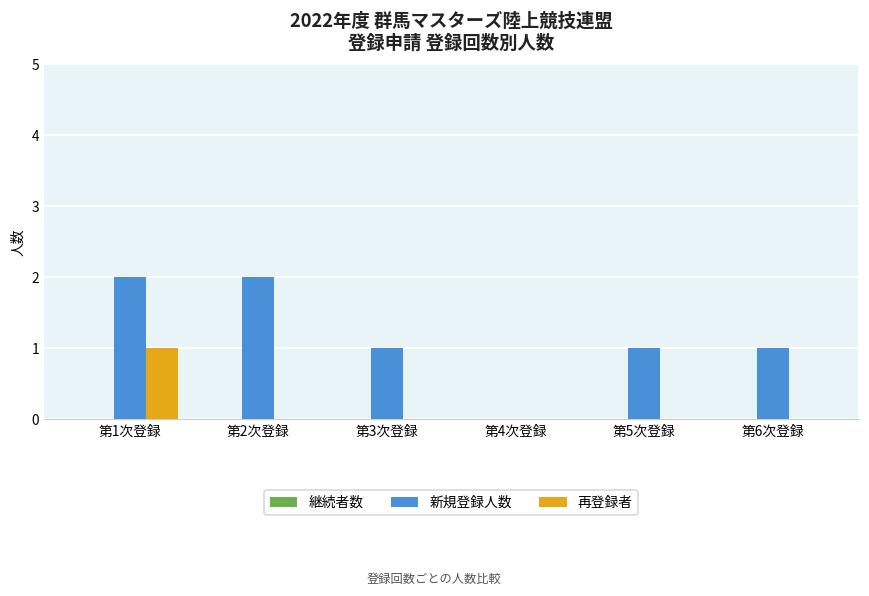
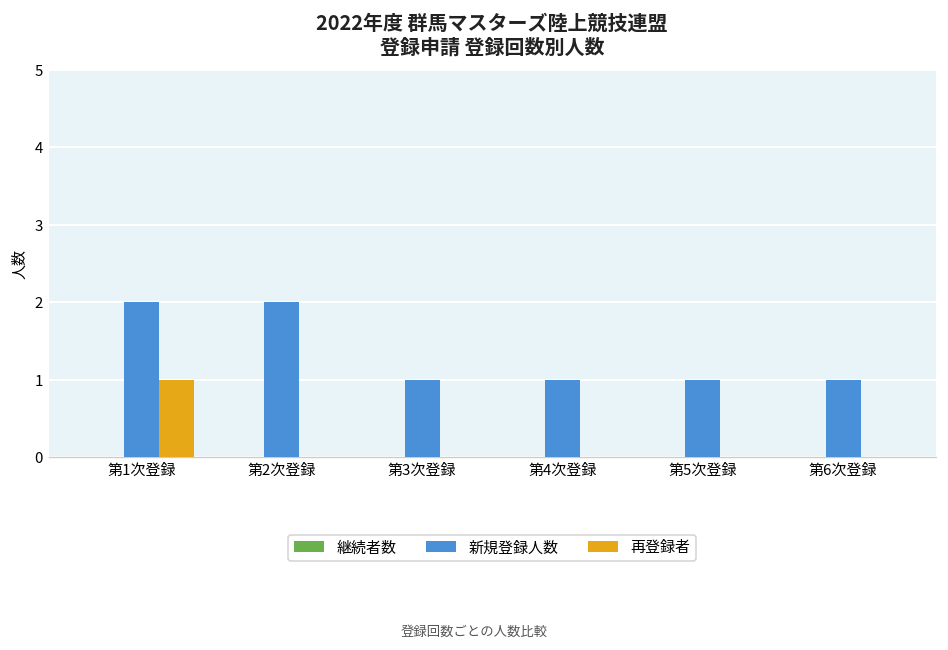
  {
    "継続者数": {
      "第1次登録": 0,
      "第2次登録": 0,
      "第3次登録": 0,
      "第4次登録": 0,
      "第5次登録": 0,
      "第6次登録": 0
    },
    "新規登録人数": {
      "第1次登録": 2,
      "第2次登録": 2,
      "第3次登録": 1,
-     "第4次登録": 0,
+     "第4次登録": 1,
      "第5次登録": 1,
      "第6次登録": 1
    },
    "再登録者": {
      "第1次登録": 1,
      "第2次登録": 0,
      "第3次登録": 0,
      "第4次登録": 0,
      "第5次登録": 0,
      "第6次登録": 0
    }
  }
